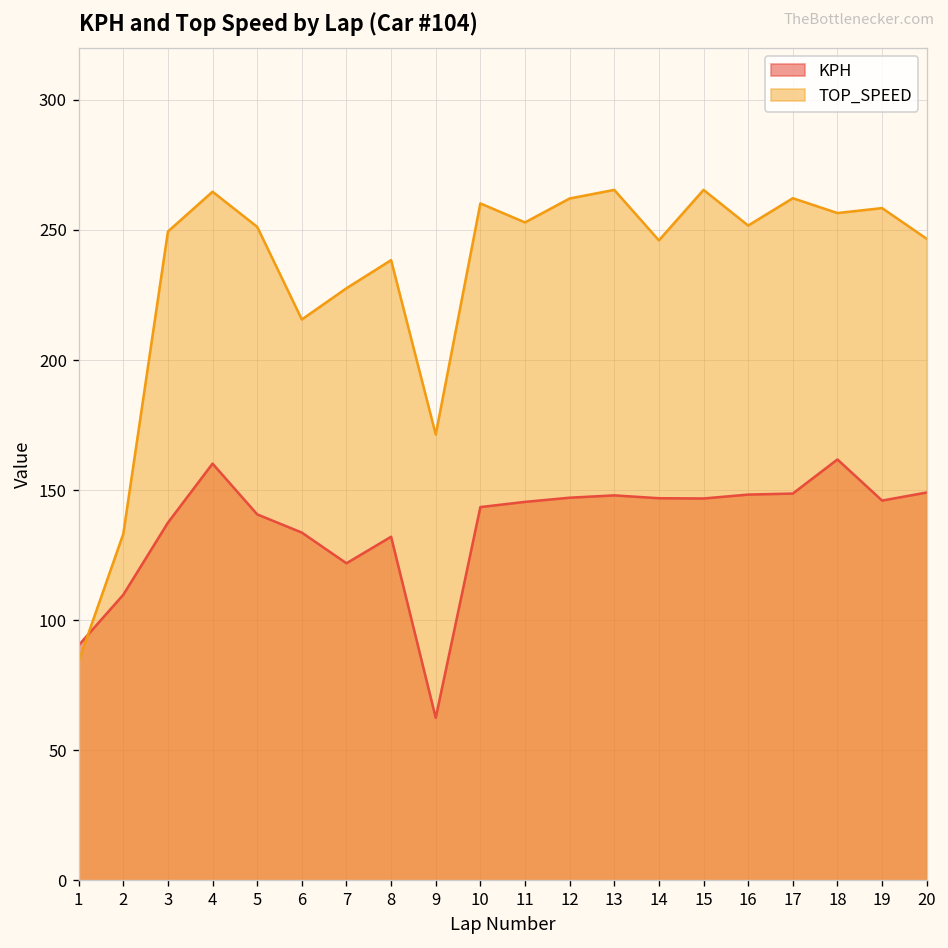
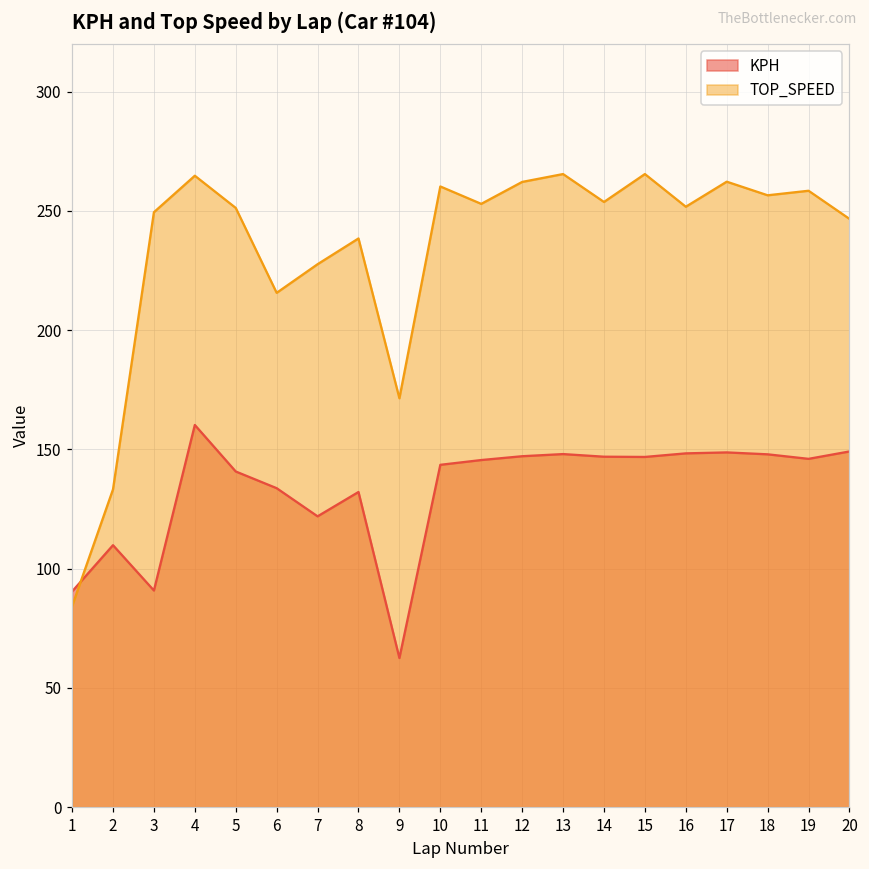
  {
    "KPH": {
      "1": 90,
      "2": 110,
-     "3": 138,
+     "3": 91,
      "4": 160,
      "5": 141,
      "6": 134,
      "7": 122,
      "8": 132,
      "9": 63,
      "10": 144,
      "11": 146,
      "12": 147,
      "13": 148,
      "14": 147,
      "15": 147,
      "16": 148,
      "17": 149,
-     "18": 162,
+     "18": 148,
      "19": 146,
      "20": 149
    },
    "TOP_SPEED": {
      "1": 84,
      "2": 133,
      "3": 249,
      "4": 265,
      "5": 251,
      "6": 216,
      "7": 228,
      "8": 238,
      "9": 171,
      "10": 260,
      "11": 253,
      "12": 262,
      "13": 265,
-     "14": 246,
+     "14": 254,
      "15": 265,
      "16": 252,
      "17": 262,
      "18": 257,
      "19": 258,
      "20": 247
    }
  }
